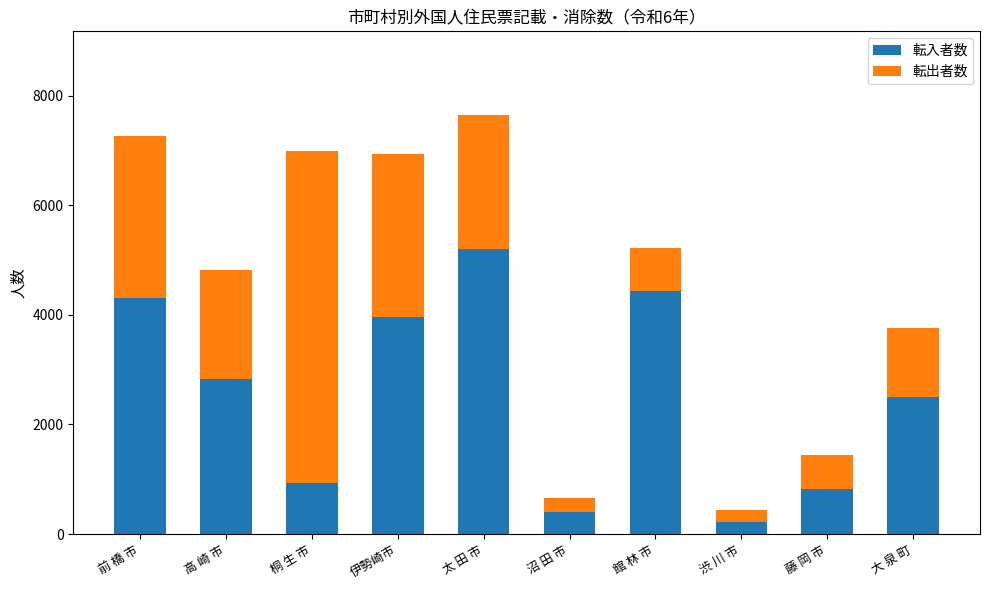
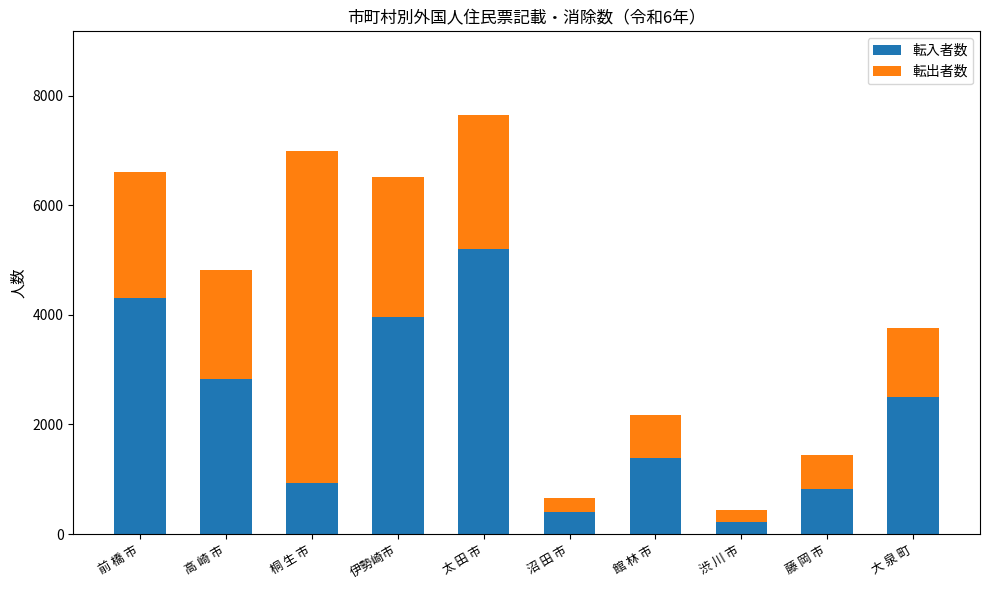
  {
    "転入者数": {
      "前 橋 市": 4300,
      "高 崎 市": 2800,
      "桐 生 市": 900,
      "伊勢崎市": 4000,
      "太 田 市": 5200,
      "沼 田 市": 400,
-     "館 林 市": 4400,
+     "館 林 市": 1400,
      "渋 川 市": 200,
      "藤 岡 市": 800,
      "大 泉 町": 2500
    },
    "転出者数": {
-     "前 橋 市": 3000,
+     "前 橋 市": 2300,
      "高 崎 市": 2000,
      "桐 生 市": 6100,
-     "伊勢崎市": 3000,
+     "伊勢崎市": 2600,
      "太 田 市": 2400,
      "沼 田 市": 300,
      "館 林 市": 800,
      "渋 川 市": 200,
      "藤 岡 市": 600,
      "大 泉 町": 1300
    }
  }
